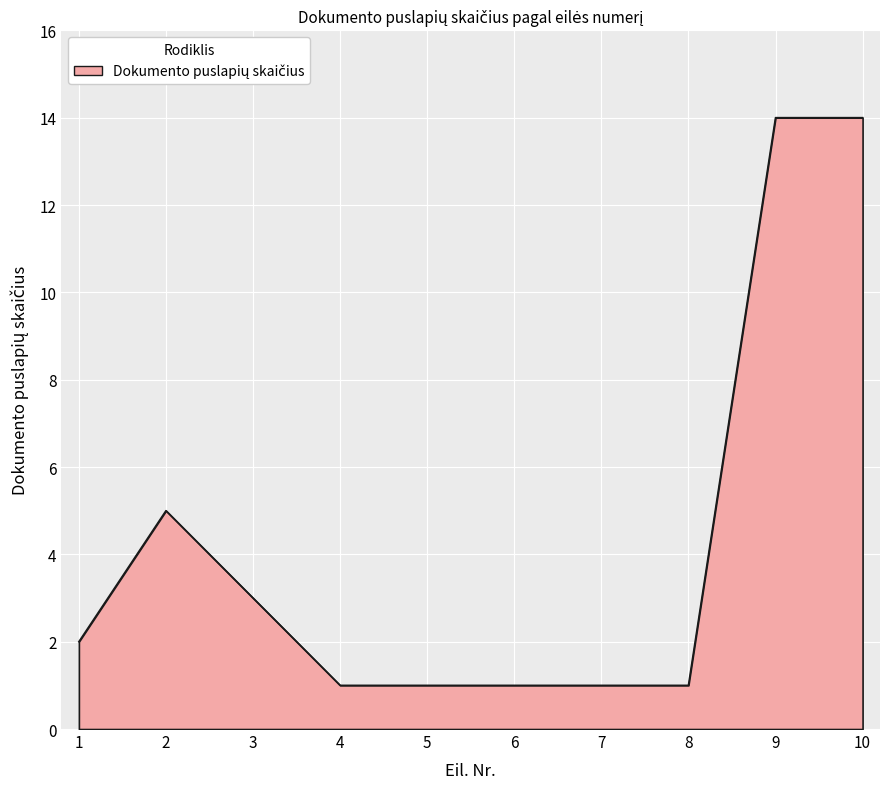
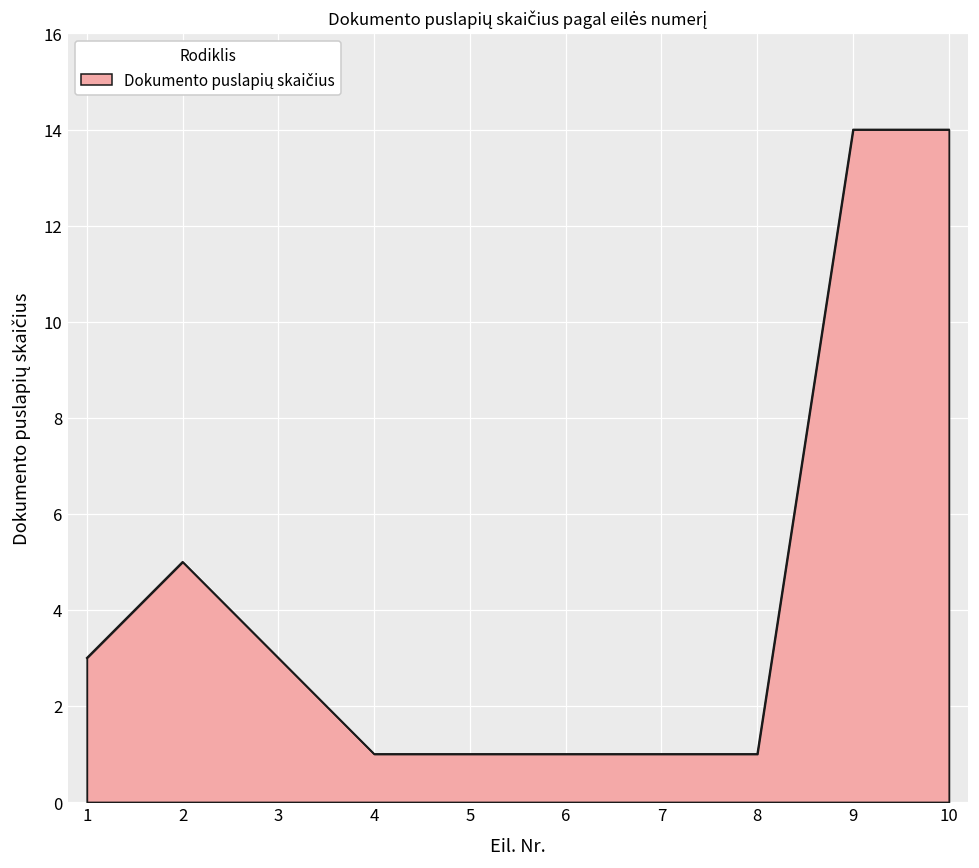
  {
-   "1": 2,
+   "1": 3,
    "2": 5,
    "3": 3,
    "4": 1,
    "5": 1,
    "6": 1,
    "7": 1,
    "8": 1,
    "9": 14,
    "10": 14
  }
